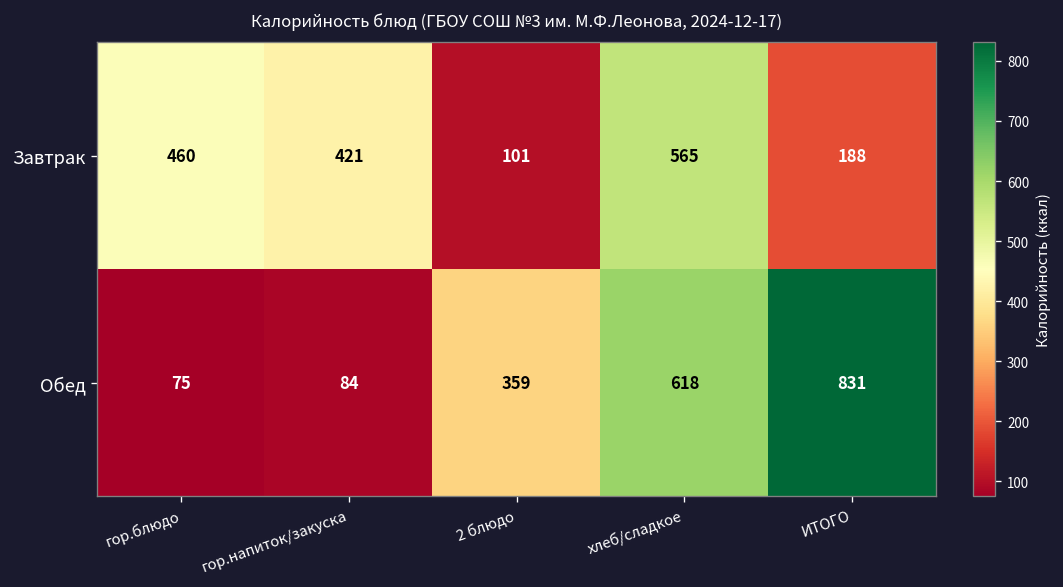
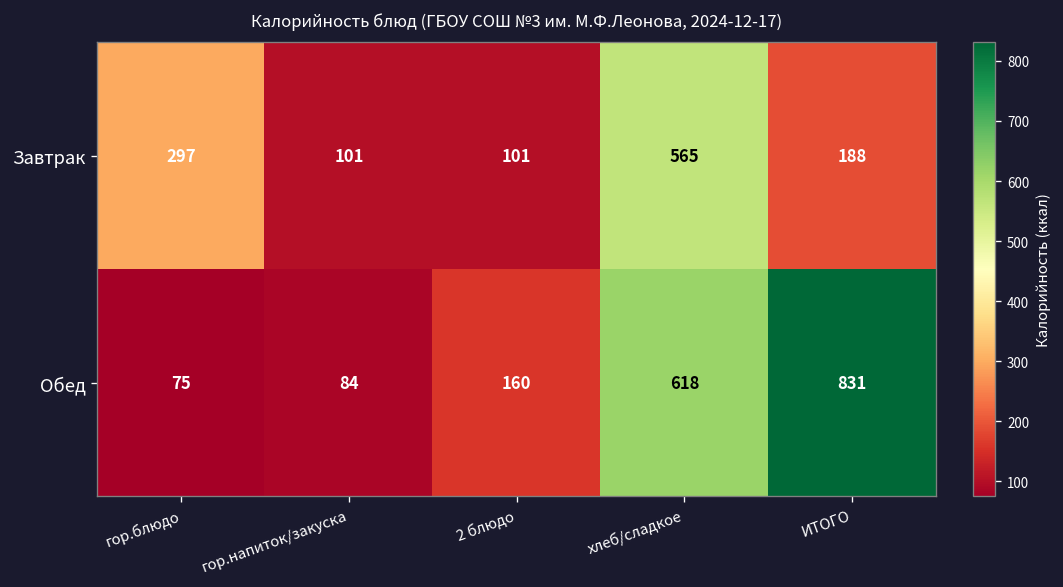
  {
    "Завтрак": {
-     "гор.блюдо": 460,
-     "гор.напиток/закуска": 421,
+     "гор.блюдо": 297,
+     "гор.напиток/закуска": 101,
      "2 блюдо": 101,
      "хлеб/сладкое": 565,
      "ИТОГО": 188
    },
    "Обед": {
      "гор.блюдо": 75,
      "гор.напиток/закуска": 84,
-     "2 блюдо": 359,
+     "2 блюдо": 160,
      "хлеб/сладкое": 618,
      "ИТОГО": 831
    }
  }
